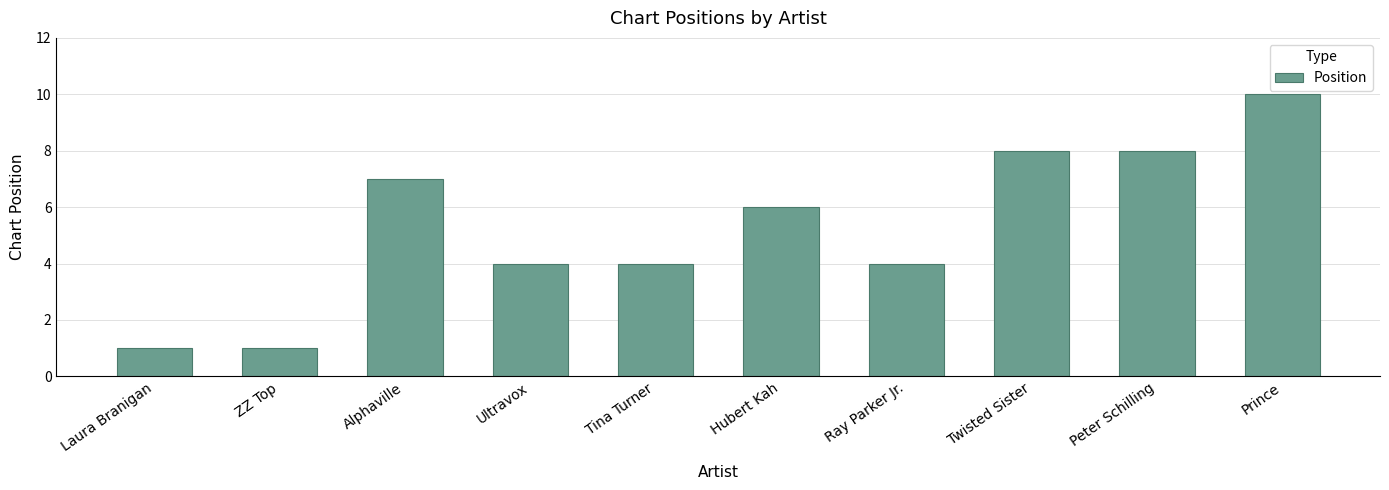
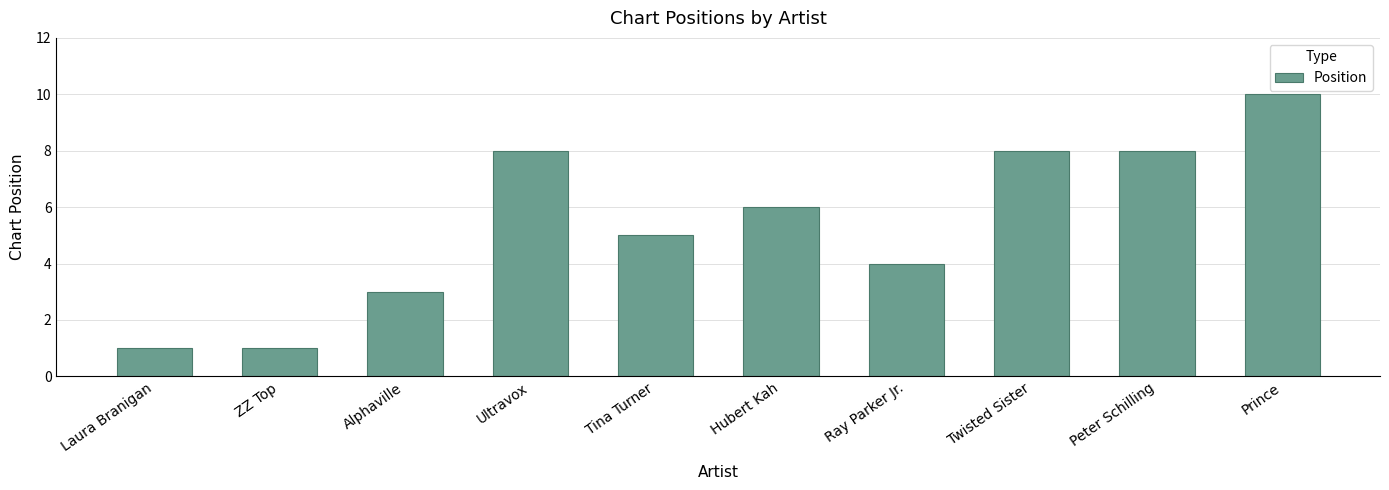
  {
    "Laura Branigan": 1,
    "ZZ Top": 1,
-   "Alphaville": 7,
-   "Ultravox": 4,
-   "Tina Turner": 4,
+   "Alphaville": 3,
+   "Ultravox": 8,
+   "Tina Turner": 5,
    "Hubert Kah": 6,
    "Ray Parker Jr.": 4,
    "Twisted Sister": 8,
    "Peter Schilling": 8,
    "Prince": 10
  }
